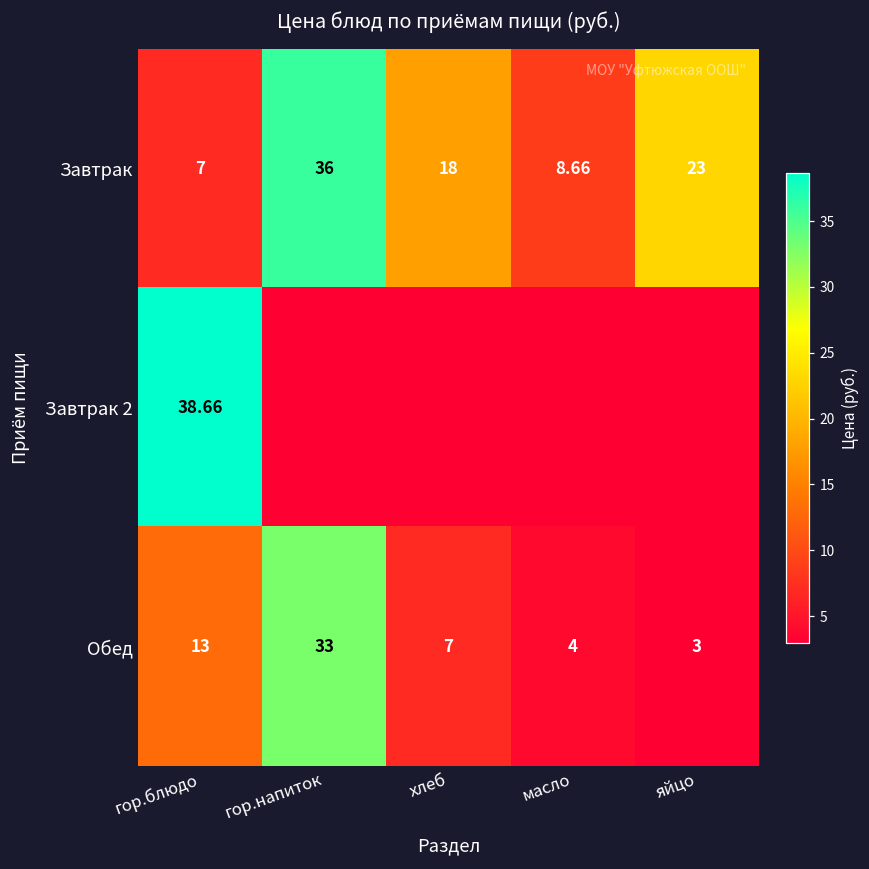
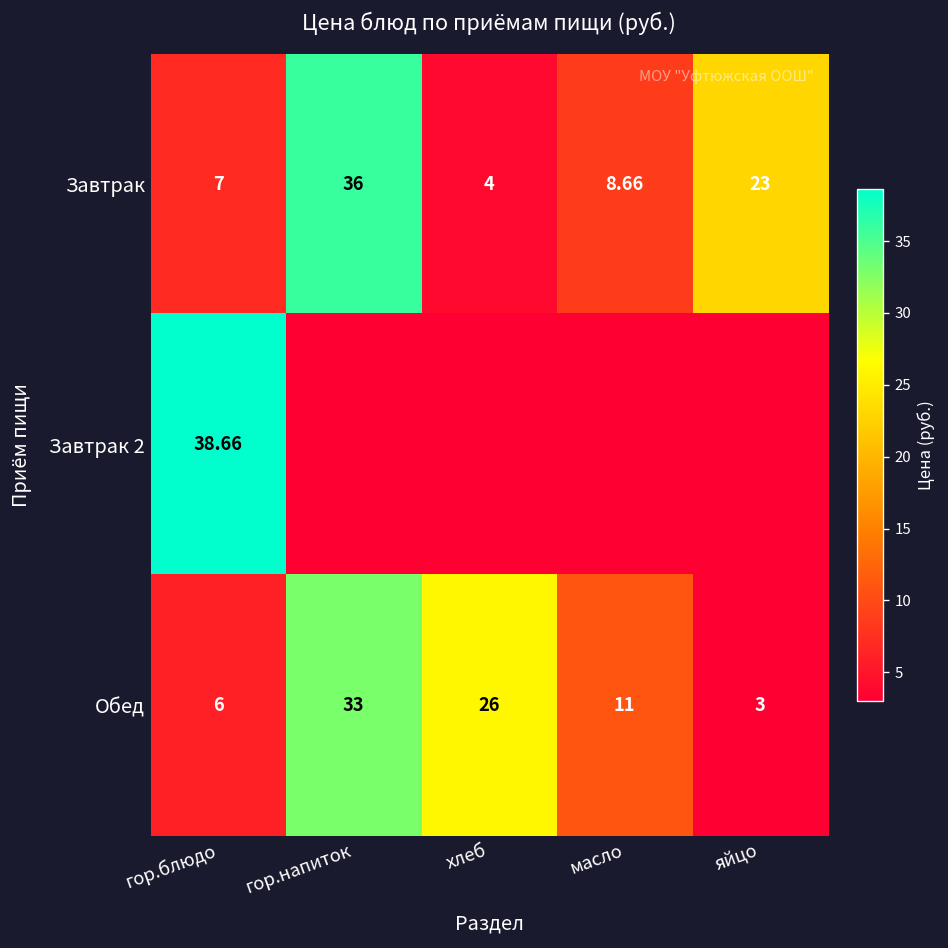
  {
    "Завтрак": {
      "гор.блюдо": 7,
      "гор.напиток": 36,
-     "хлеб": 18,
+     "хлеб": 4,
      "масло": 8.66
    },
    "Завтрак 2": {
      "гор.блюдо": 38.66
    },
    "Обед": {
-     "гор.блюдо": 13,
+     "гор.блюдо": 6,
      "гор.напиток": 33,
-     "хлеб": 7,
-     "масло": 4,
+     "хлеб": 26,
+     "масло": 11,
      "яйцо": 3
    }
  }
